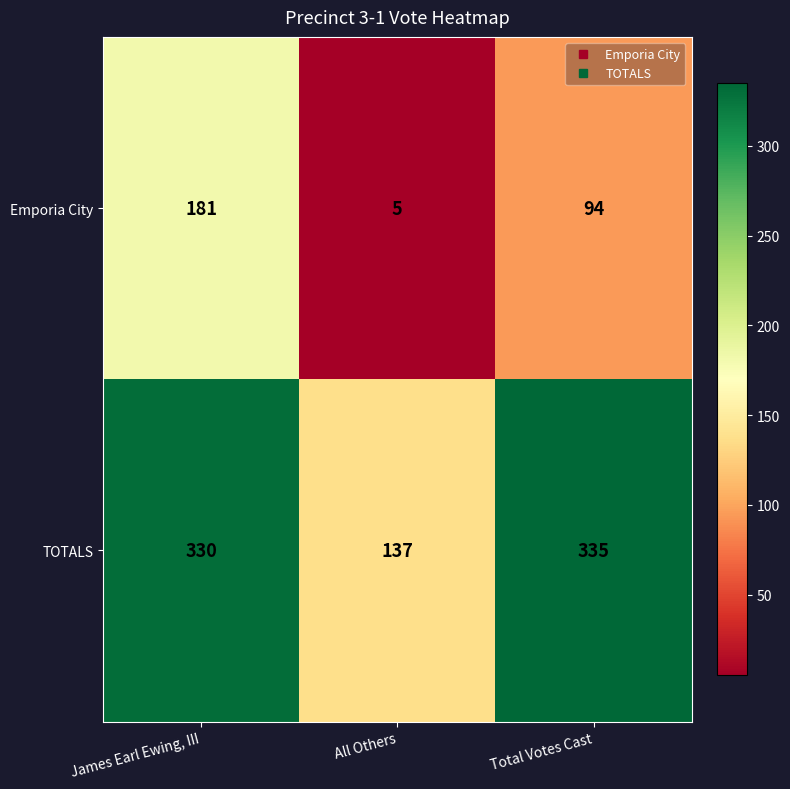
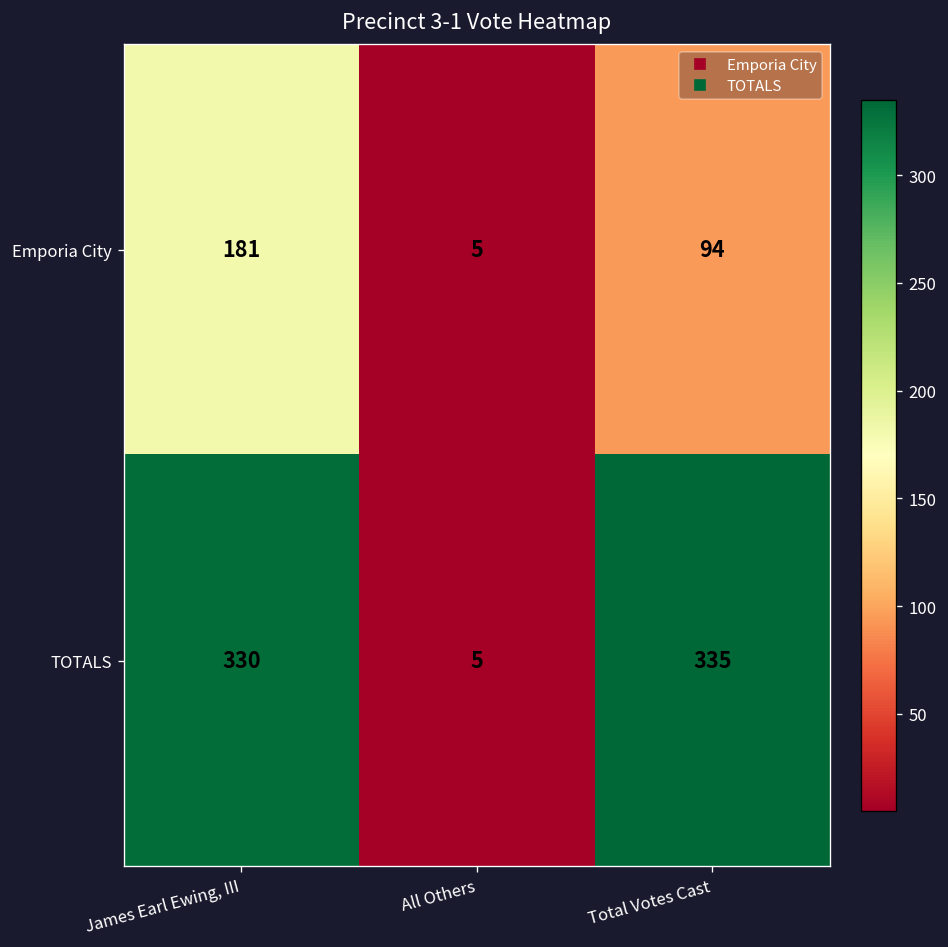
  {
    "Emporia City": {
      "James Earl Ewing, III": 181,
      "All Others": 5,
      "Total Votes Cast": 94
    },
    "TOTALS": {
      "James Earl Ewing, III": 330,
-     "All Others": 137,
+     "All Others": 5,
      "Total Votes Cast": 335
    }
  }
